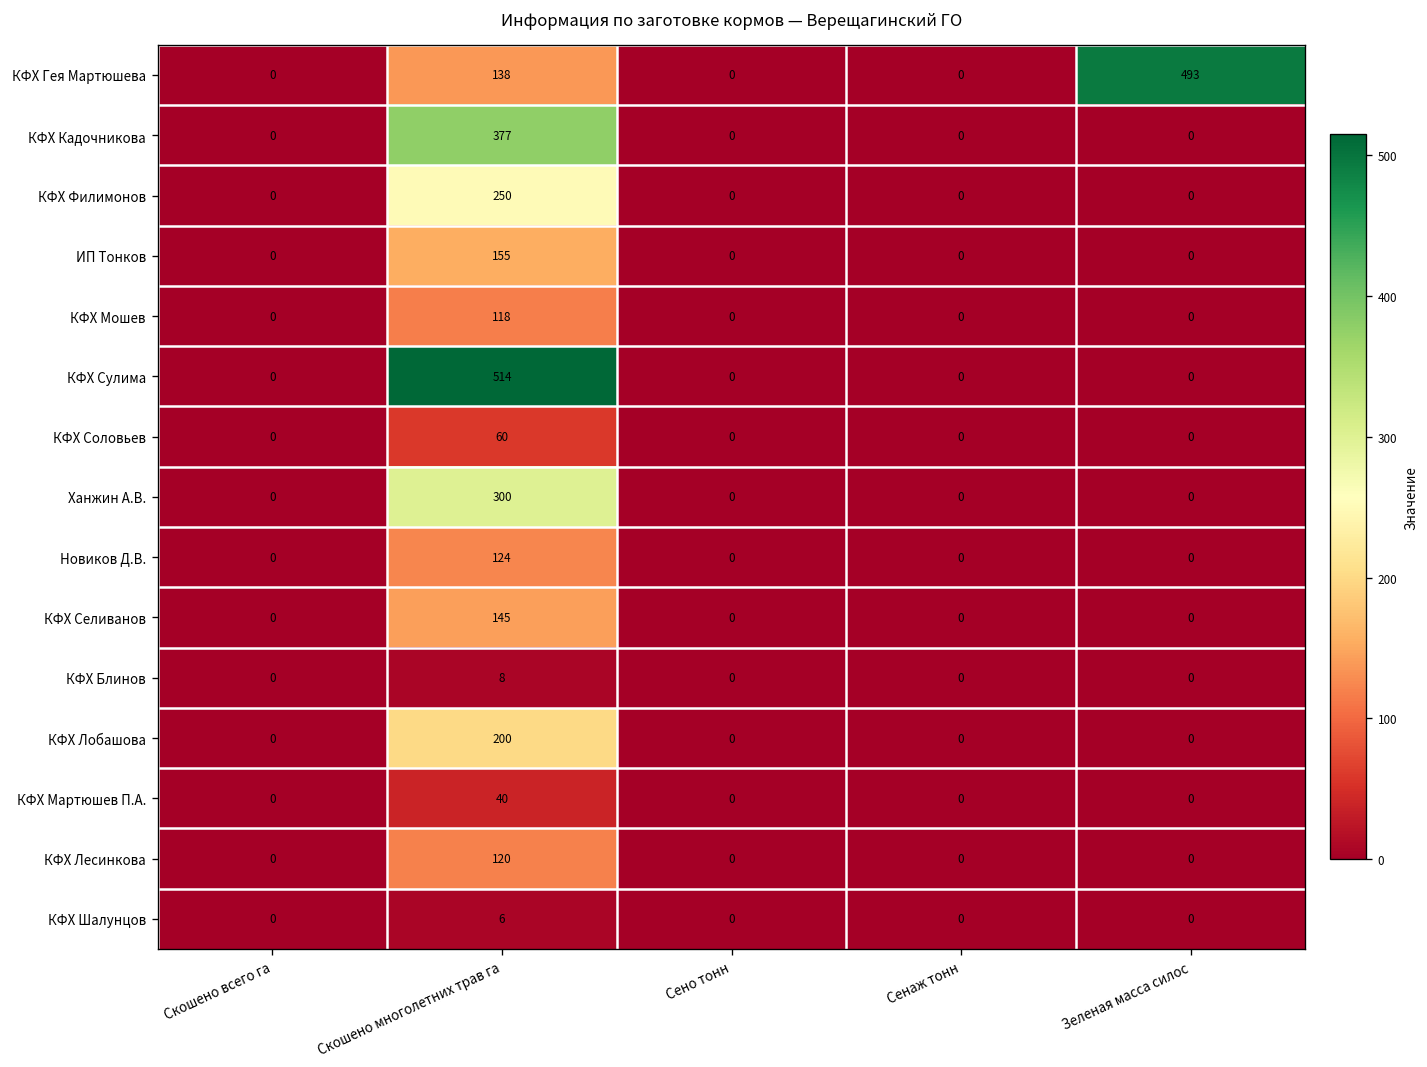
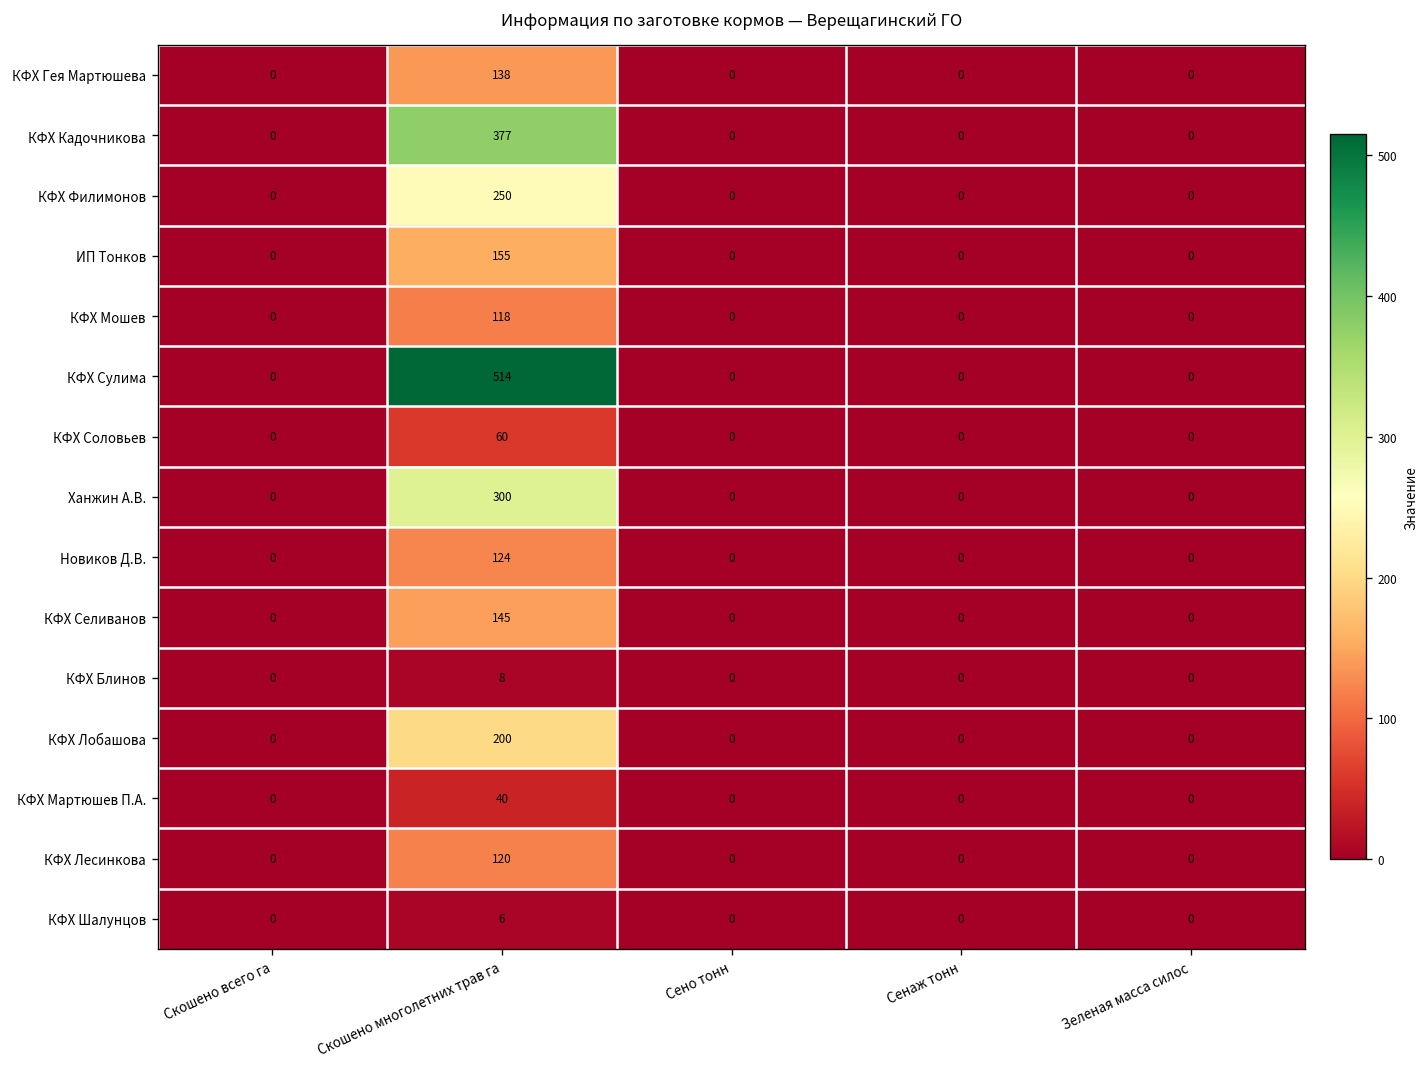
  {
    "КФХ Гея Мартюшева": {
      "Скошено всего га": 0,
      "Скошено многолетних трав га": 138,
      "Сено тонн": 0,
      "Сенаж тонн": 0,
-     "Зеленая масса силос": 493
+     "Зеленая масса силос": 0
    },
    "КФХ Кадочникова": {
      "Скошено всего га": 0,
      "Скошено многолетних трав га": 377,
      "Сено тонн": 0,
      "Сенаж тонн": 0,
      "Зеленая масса силос": 0
    },
    "КФХ Филимонов": {
      "Скошено всего га": 0,
      "Скошено многолетних трав га": 250,
      "Сено тонн": 0,
      "Сенаж тонн": 0,
      "Зеленая масса силос": 0
    },
    "ИП Тонков": {
      "Скошено всего га": 0,
      "Скошено многолетних трав га": 155,
      "Сено тонн": 0,
      "Сенаж тонн": 0,
      "Зеленая масса силос": 0
    },
    "КФХ Мошев": {
      "Скошено всего га": 0,
      "Скошено многолетних трав га": 118,
      "Сено тонн": 0,
      "Сенаж тонн": 0,
      "Зеленая масса силос": 0
    },
    "КФХ Сулима": {
      "Скошено всего га": 0,
      "Скошено многолетних трав га": 514,
      "Сено тонн": 0,
      "Сенаж тонн": 0,
      "Зеленая масса силос": 0
    },
    "КФХ Соловьев": {
      "Скошено всего га": 0,
      "Скошено многолетних трав га": 60,
      "Сено тонн": 0,
      "Сенаж тонн": 0,
      "Зеленая масса силос": 0
    },
    "Ханжин А.В.": {
      "Скошено всего га": 0,
      "Скошено многолетних трав га": 300,
      "Сено тонн": 0,
      "Сенаж тонн": 0,
      "Зеленая масса силос": 0
    },
    "Новиков Д.В.": {
      "Скошено всего га": 0,
      "Скошено многолетних трав га": 124,
      "Сено тонн": 0,
      "Сенаж тонн": 0,
      "Зеленая масса силос": 0
    },
    "КФХ Селиванов": {
      "Скошено всего га": 0,
      "Скошено многолетних трав га": 145,
      "Сено тонн": 0,
      "Сенаж тонн": 0,
      "Зеленая масса силос": 0
    },
    "КФХ Блинов": {
      "Скошено всего га": 0,
      "Скошено многолетних трав га": 8,
      "Сено тонн": 0,
      "Сенаж тонн": 0,
      "Зеленая масса силос": 0
    },
    "КФХ Лобашова": {
      "Скошено всего га": 0,
      "Скошено многолетних трав га": 200,
      "Сено тонн": 0,
      "Сенаж тонн": 0,
      "Зеленая масса силос": 0
    },
    "КФХ Мартюшев П.А.": {
      "Скошено всего га": 0,
      "Скошено многолетних трав га": 40,
      "Сено тонн": 0,
      "Сенаж тонн": 0,
      "Зеленая масса силос": 0
    },
    "КФХ Лесинкова": {
      "Скошено всего га": 0,
      "Скошено многолетних трав га": 120,
      "Сено тонн": 0,
      "Сенаж тонн": 0,
      "Зеленая масса силос": 0
    },
    "КФХ Шалунцов": {
      "Скошено всего га": 0,
      "Скошено многолетних трав га": 6,
      "Сено тонн": 0,
      "Сенаж тонн": 0,
      "Зеленая масса силос": 0
    }
  }
